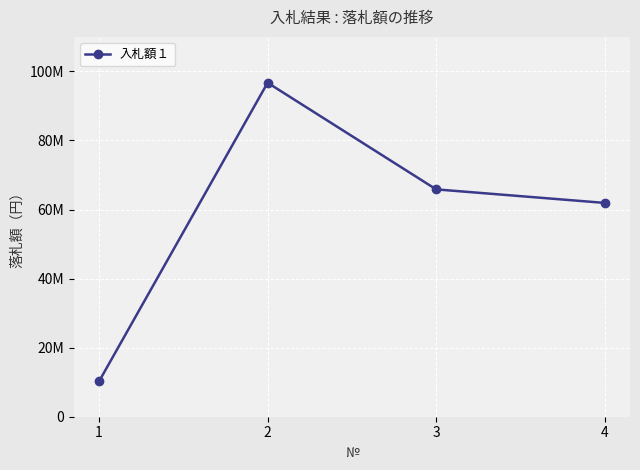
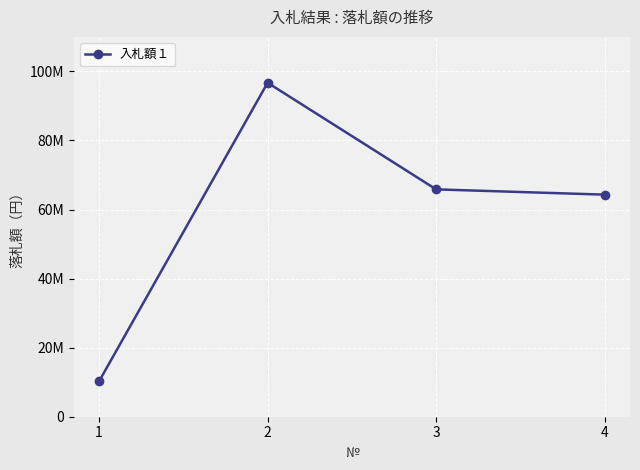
  {
    "1": 10000000,
    "2": 97000000,
    "3": 66000000,
-   "4": 62000000
+   "4": 64000000
  }
